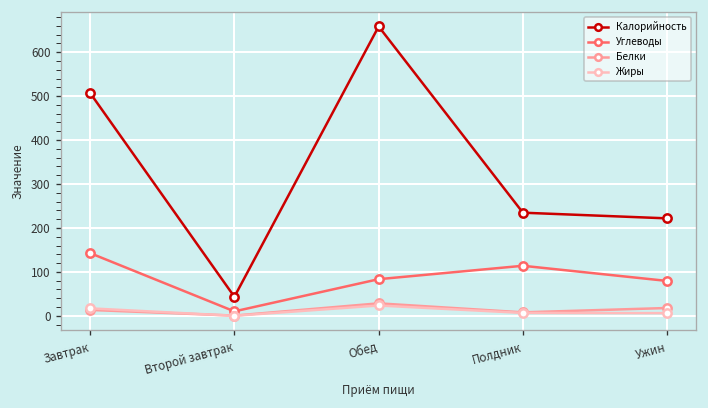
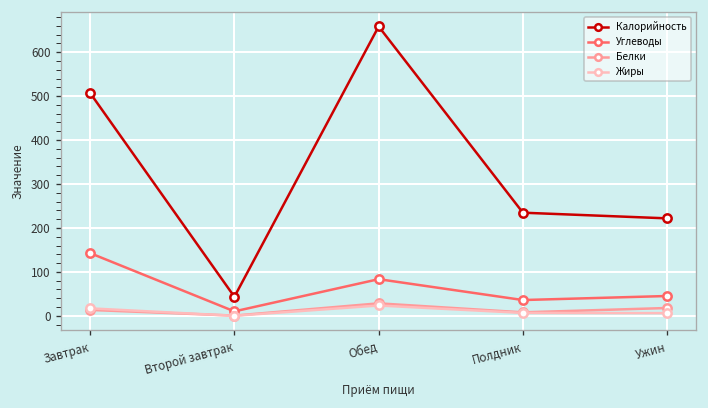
  {
    "Калорийность": {
      "Завтрак": 510,
      "Второй завтрак": 40,
      "Обед": 660,
      "Полдник": 230,
      "Ужин": 220
    },
    "Углеводы": {
      "Завтрак": 140,
      "Второй завтрак": 10,
      "Обед": 80,
-     "Полдник": 110,
-     "Ужин": 80
+     "Полдник": 40,
+     "Ужин": 50
    }
  }
